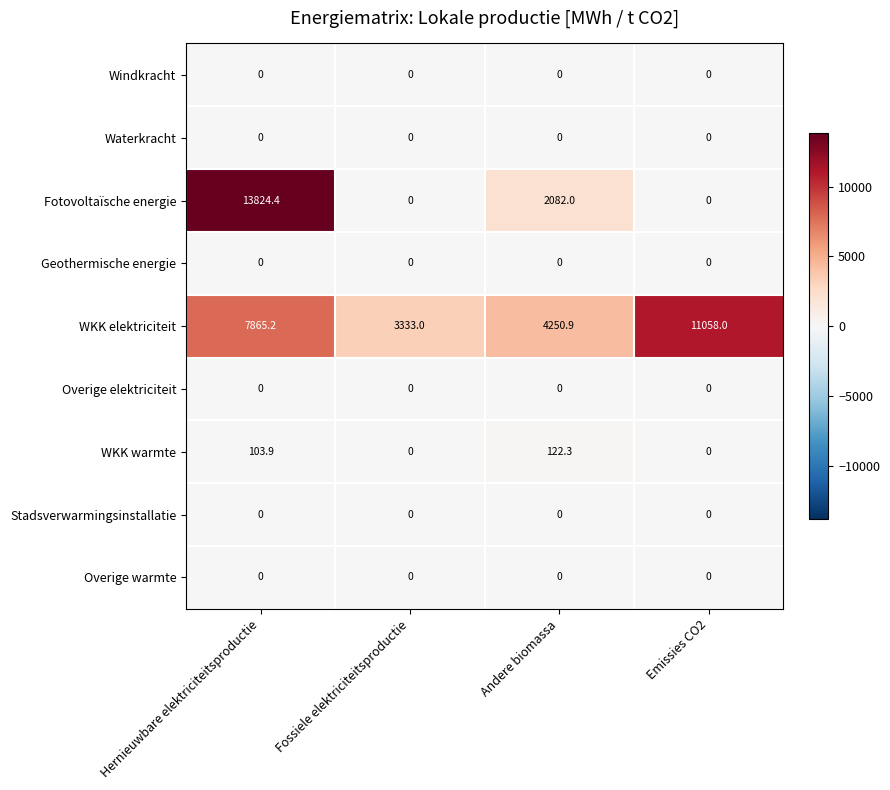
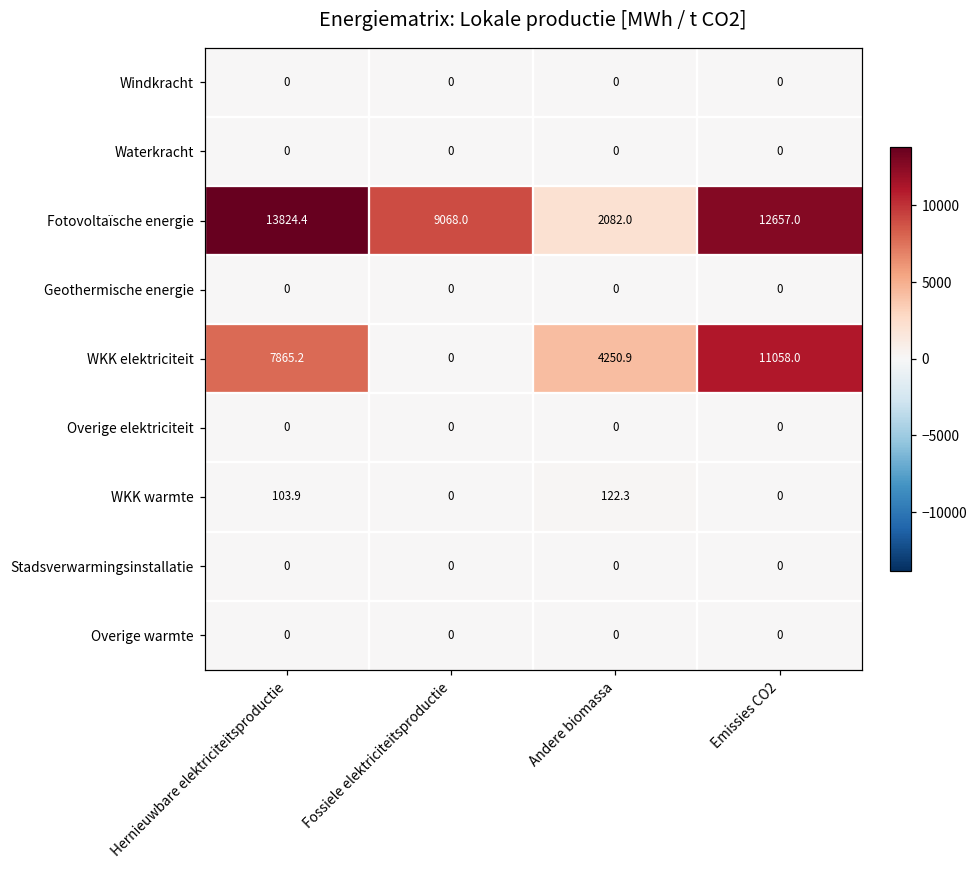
  {
    "Windkracht": {
      "Hernieuwbare elektriciteitsproductie": 0,
      "Fossiele elektriciteitsproductie": 0,
      "Andere biomassa": 0,
      "Emissies CO2": 0
    },
    "Waterkracht": {
      "Hernieuwbare elektriciteitsproductie": 0,
      "Fossiele elektriciteitsproductie": 0,
      "Andere biomassa": 0,
      "Emissies CO2": 0
    },
    "Fotovoltaïsche energie": {
      "Hernieuwbare elektriciteitsproductie": 13824.4,
-     "Fossiele elektriciteitsproductie": 0,
+     "Fossiele elektriciteitsproductie": 9068.0,
      "Andere biomassa": 2082.0,
-     "Emissies CO2": 0
+     "Emissies CO2": 12657.0
    },
    "Geothermische energie": {
      "Hernieuwbare elektriciteitsproductie": 0,
      "Fossiele elektriciteitsproductie": 0,
      "Andere biomassa": 0,
      "Emissies CO2": 0
    },
    "WKK elektriciteit": {
      "Hernieuwbare elektriciteitsproductie": 7865.2,
-     "Fossiele elektriciteitsproductie": 3333.0,
+     "Fossiele elektriciteitsproductie": 0,
      "Andere biomassa": 4250.9,
      "Emissies CO2": 11058.0
    },
    "Overige elektriciteit": {
      "Hernieuwbare elektriciteitsproductie": 0,
      "Fossiele elektriciteitsproductie": 0,
      "Andere biomassa": 0,
      "Emissies CO2": 0
    },
    "WKK warmte": {
      "Hernieuwbare elektriciteitsproductie": 103.9,
      "Fossiele elektriciteitsproductie": 0,
      "Andere biomassa": 122.3,
      "Emissies CO2": 0
    },
    "Stadsverwarmingsinstallatie": {
      "Hernieuwbare elektriciteitsproductie": 0,
      "Fossiele elektriciteitsproductie": 0,
      "Andere biomassa": 0,
      "Emissies CO2": 0
    },
    "Overige warmte": {
      "Hernieuwbare elektriciteitsproductie": 0,
      "Fossiele elektriciteitsproductie": 0,
      "Andere biomassa": 0,
      "Emissies CO2": 0
    }
  }
